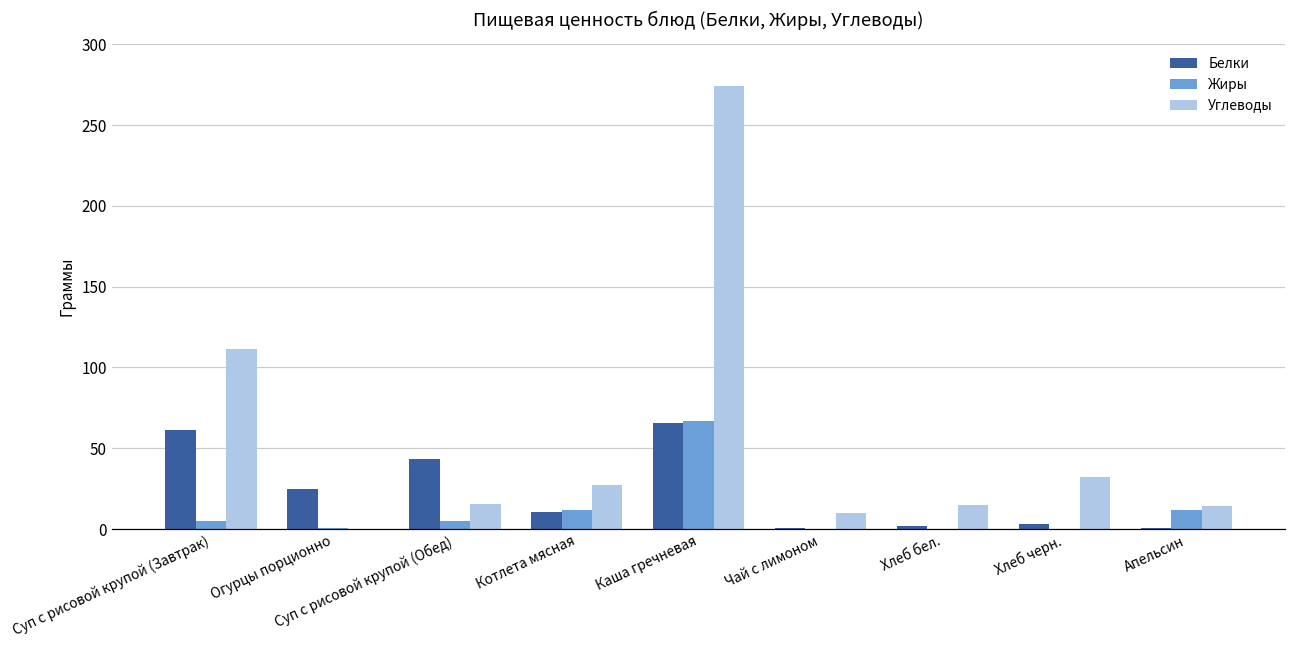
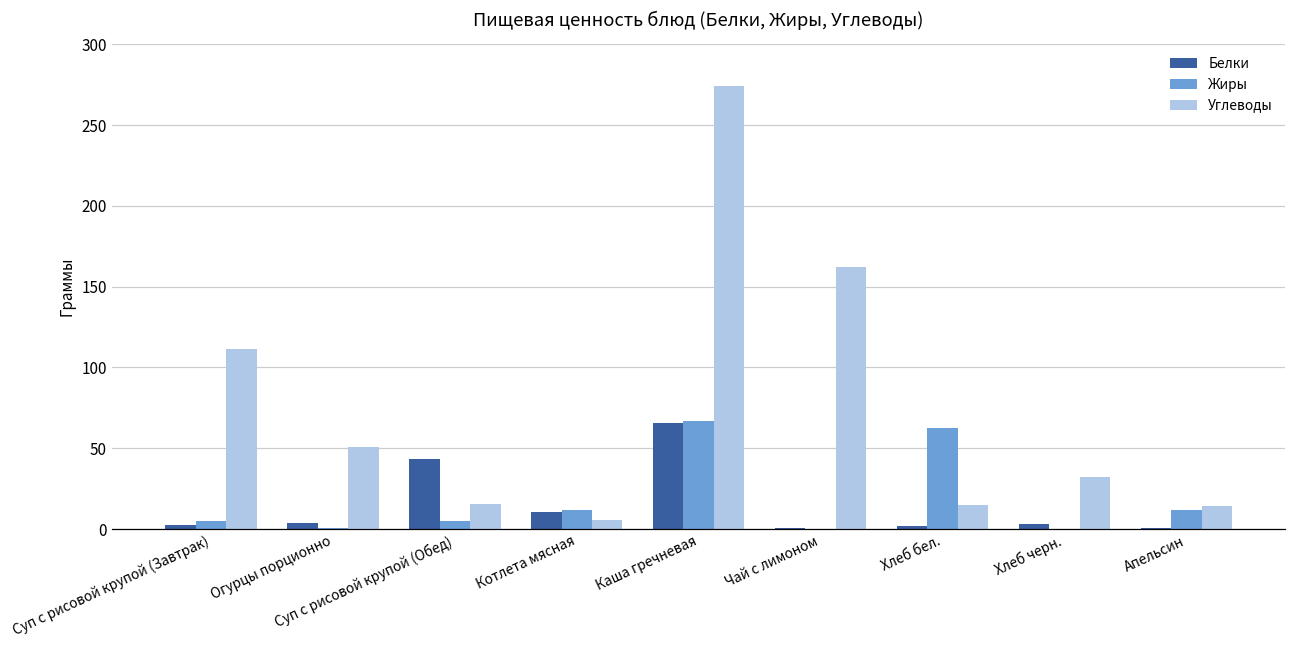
  {
    "Белки": {
-     "Суп с рисовой крупой (Завтрак)": 61,
-     "Огурцы порционно": 25,
+     "Суп с рисовой крупой (Завтрак)": 2,
+     "Огурцы порционно": 4,
      "Суп с рисовой крупой (Обед)": 43,
      "Котлета мясная": 11,
      "Каша гречневая": 66,
      "Хлеб бел.": 2,
      "Хлеб черн.": 3
    },
    "Жиры": {
      "Суп с рисовой крупой (Завтрак)": 5,
      "Суп с рисовой крупой (Обед)": 5,
      "Котлета мясная": 12,
      "Каша гречневая": 67,
-     "Хлеб бел.": 0,
+     "Хлеб бел.": 63,
      "Хлеб черн.": 0,
      "Апельсин": 12
    },
    "Углеводы": {
      "Суп с рисовой крупой (Завтрак)": 112,
-     "Огурцы порционно": 0,
+     "Огурцы порционно": 51,
      "Суп с рисовой крупой (Обед)": 15,
-     "Котлета мясная": 27,
+     "Котлета мясная": 6,
      "Каша гречневая": 274,
-     "Чай с лимоном": 10,
+     "Чай с лимоном": 163,
      "Хлеб бел.": 15,
      "Хлеб черн.": 32,
      "Апельсин": 14
    }
  }
